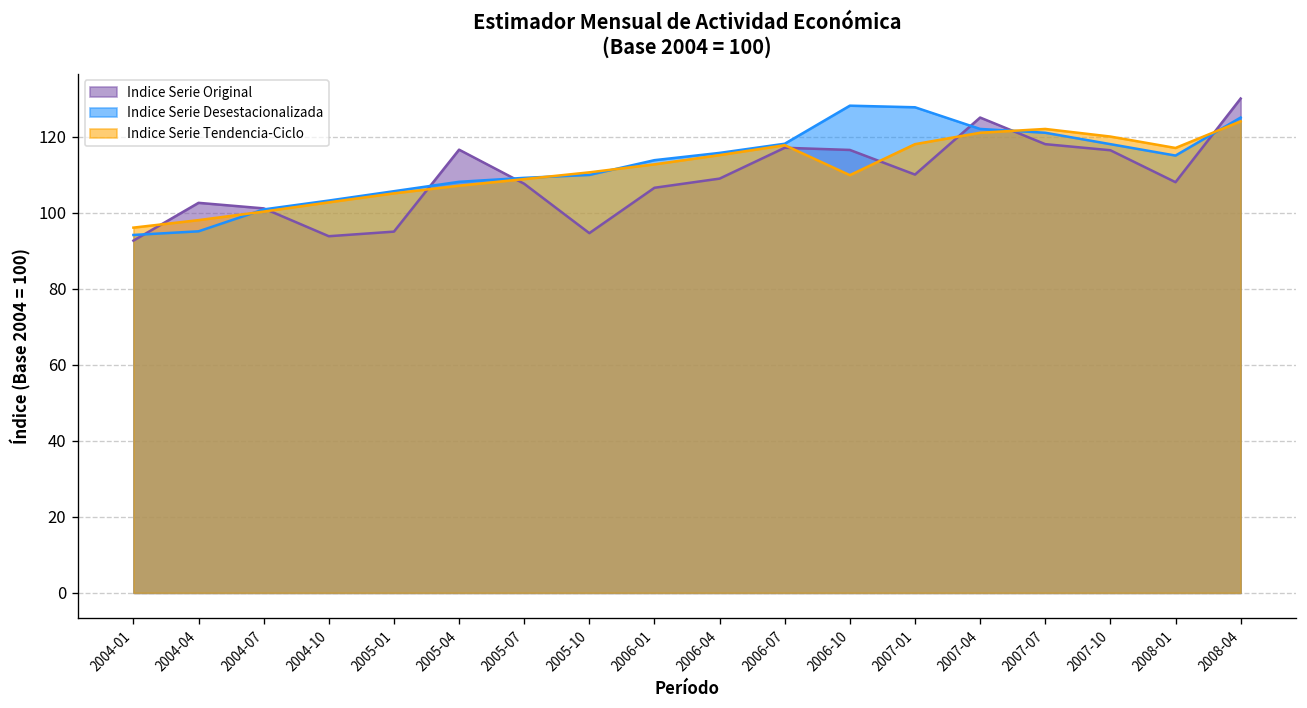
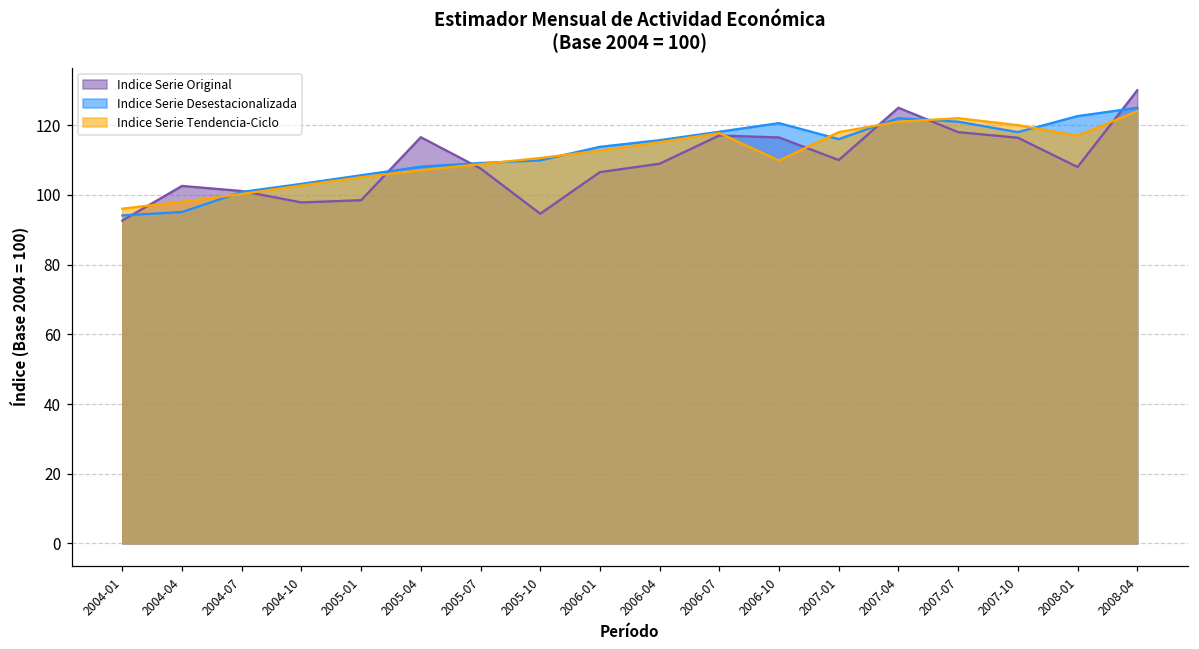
  {
    "Indice Serie Original": {
      "2004-01": 93,
      "2004-04": 103,
-     "2004-10": 94,
-     "2005-01": 95,
+     "2004-10": 98,
+     "2005-01": 98,
      "2005-04": 117,
      "2005-07": 108,
      "2005-10": 95,
      "2006-01": 107,
      "2006-04": 109,
      "2006-10": 116,
      "2007-01": 110,
      "2007-04": 125,
      "2007-07": 118,
      "2007-10": 116,
      "2008-01": 108,
      "2008-04": 130
    },
    "Indice Serie Desestacionalizada": {
      "2004-01": 94,
      "2004-04": 95,
      "2005-04": 108,
      "2006-01": 114,
-     "2006-10": 128,
-     "2007-01": 128,
+     "2006-10": 121,
+     "2007-01": 116,
      "2007-04": 122,
      "2007-07": 121,
      "2007-10": 118,
-     "2008-01": 115,
+     "2008-01": 123,
      "2008-04": 125
    },
    "Indice Serie Tendencia-Ciclo": {
      "2004-01": 96,
      "2004-04": 98,
      "2005-04": 107,
      "2006-01": 113,
      "2006-10": 110,
      "2007-01": 118,
      "2007-04": 121,
      "2007-07": 122,
      "2007-10": 120,
      "2008-01": 117,
      "2008-04": 124
    }
  }
